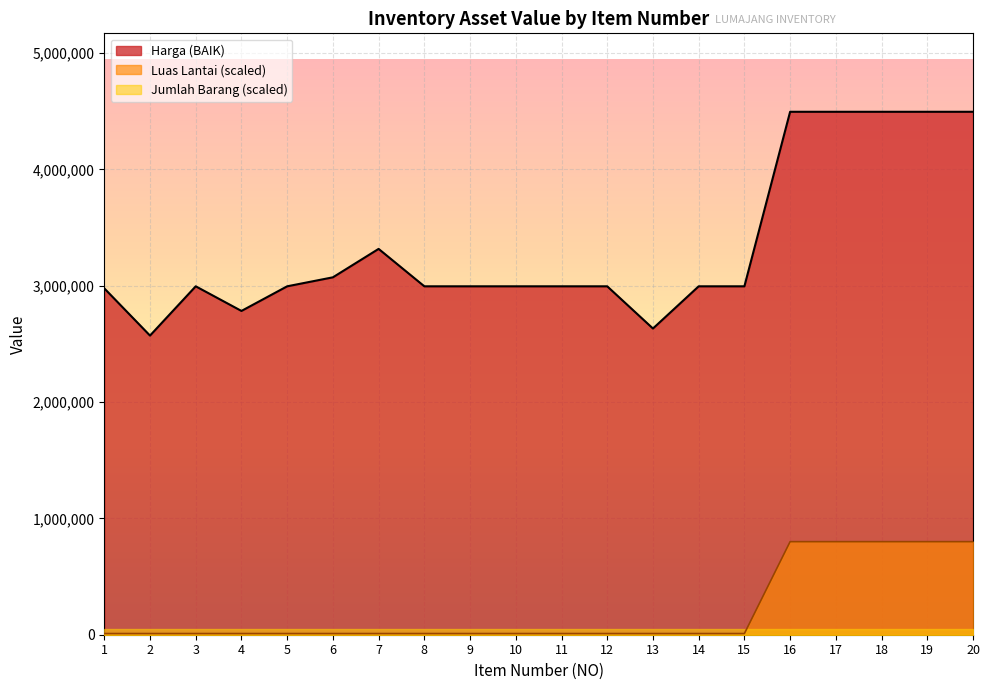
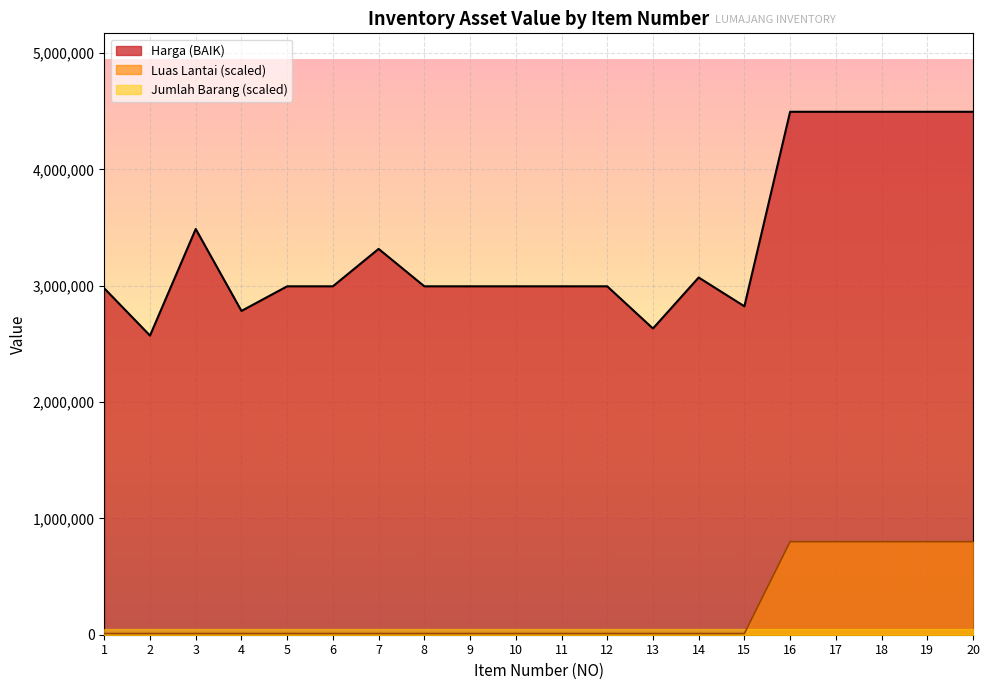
  {
    "Harga (BAIK)": {
      "1": "2,980,000",
      "2": "2,570,000",
-     "3": "3,000,000",
+     "3": "3,490,000",
      "4": "2,780,000",
      "5": "3,000,000",
-     "6": "3,070,000",
+     "6": "3,000,000",
      "7": "3,320,000",
      "8": "3,000,000",
      "9": "3,000,000",
      "10": "3,000,000",
      "11": "3,000,000",
      "12": "3,000,000",
      "13": "2,630,000",
-     "14": "3,000,000",
-     "15": "3,000,000",
+     "14": "3,070,000",
+     "15": "2,820,000",
      "16": "4,500,000",
      "17": "4,500,000",
      "18": "4,500,000",
      "19": "4,500,000",
      "20": "4,500,000"
    },
    "Luas Lantai (scaled)": {
      "1": "10,000",
      "2": "10,000",
      "3": "10,000",
      "4": "10,000",
      "5": "10,000",
      "6": "10,000",
      "7": "10,000",
      "8": "10,000",
      "9": "10,000",
      "10": "10,000",
      "11": "10,000",
      "12": "10,000",
      "13": "10,000",
      "14": "10,000",
      "15": "10,000",
      "16": "800,000",
      "17": "800,000",
      "18": "800,000",
      "19": "800,000",
      "20": "800,000"
    },
    "Jumlah Barang (scaled)": {
      "1": "50,000",
      "2": "50,000",
      "3": "50,000",
      "4": "50,000",
      "5": "50,000",
      "6": "50,000",
      "7": "50,000",
      "8": "50,000",
      "9": "50,000",
      "10": "50,000",
      "11": "50,000",
      "12": "50,000",
      "13": "50,000",
      "14": "50,000",
      "15": "50,000",
      "16": "50,000",
      "17": "50,000",
      "18": "50,000",
      "19": "50,000",
      "20": "50,000"
    }
  }
